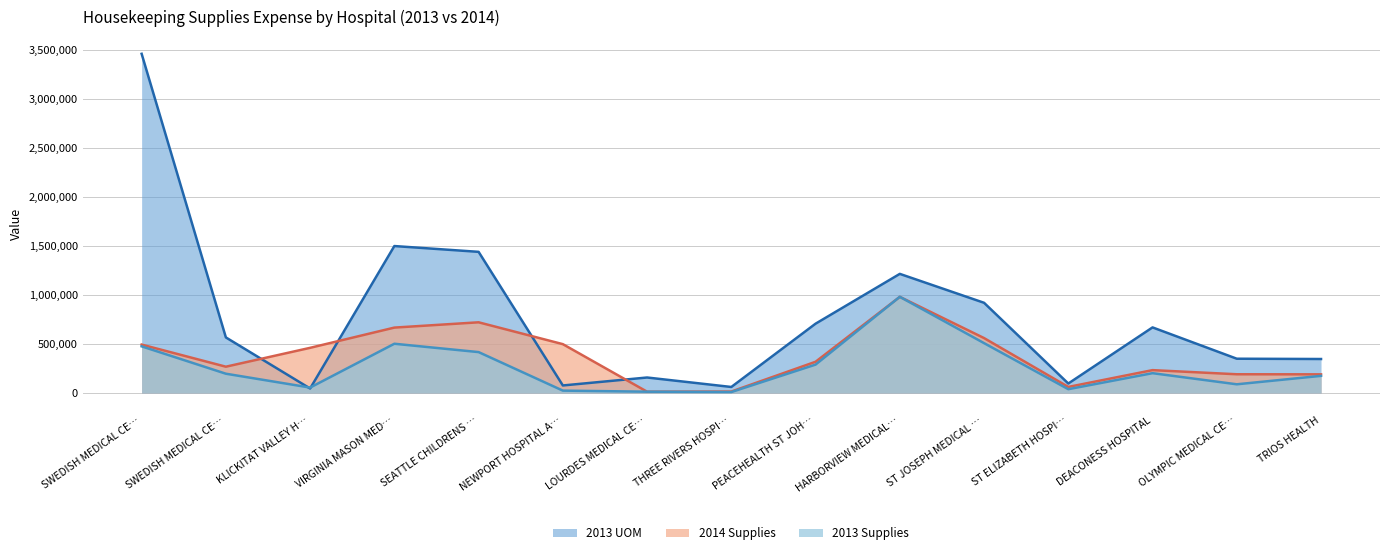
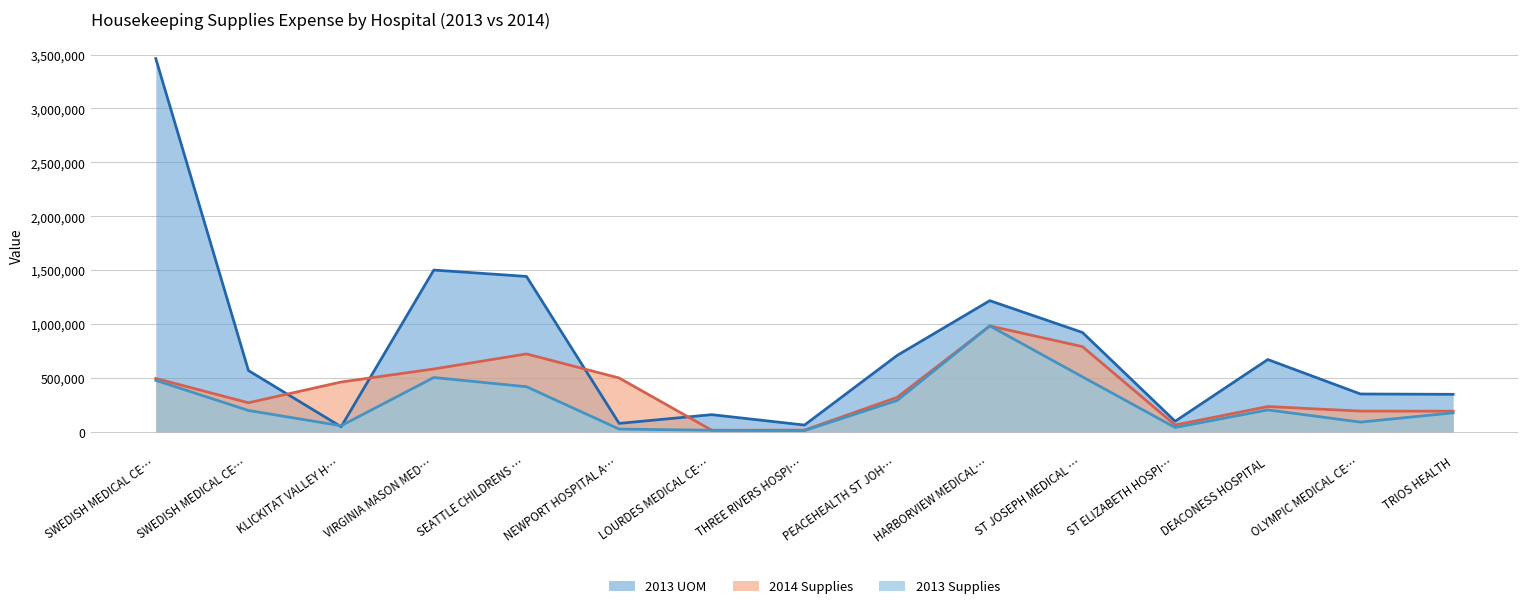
  {
    "2014 Supplies": {
      "KLICKITAT VALLEY H…": "500,000",
-     "VIRGINIA MASON MED…": "700,000",
+     "VIRGINIA MASON MED…": "600,000",
      "SEATTLE CHILDRENS …": "700,000",
      "NEWPORT HOSPITAL A…": "500,000",
      "PEACEHEALTH ST JOH…": "300,000",
-     "ST JOSEPH MEDICAL …": "600,000",
+     "ST JOSEPH MEDICAL …": "800,000",
      "DEACONESS HOSPITAL": "200,000",
      "OLYMPIC MEDICAL CE…": "200,000"
    }
  }
